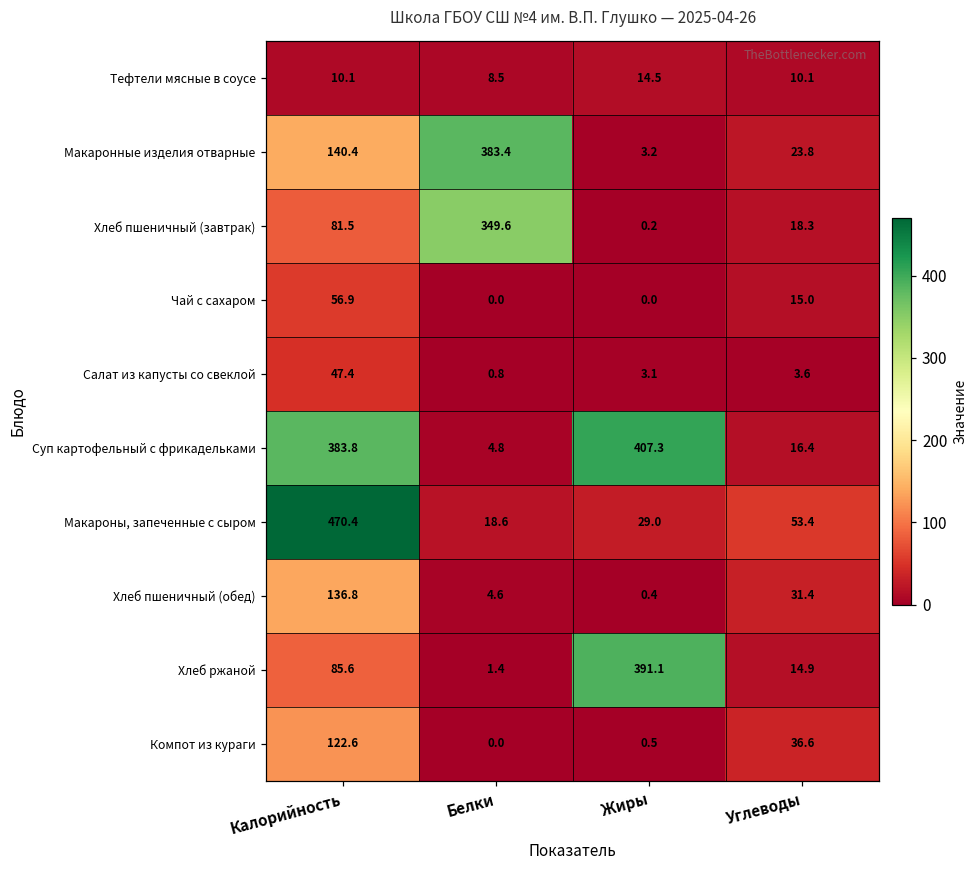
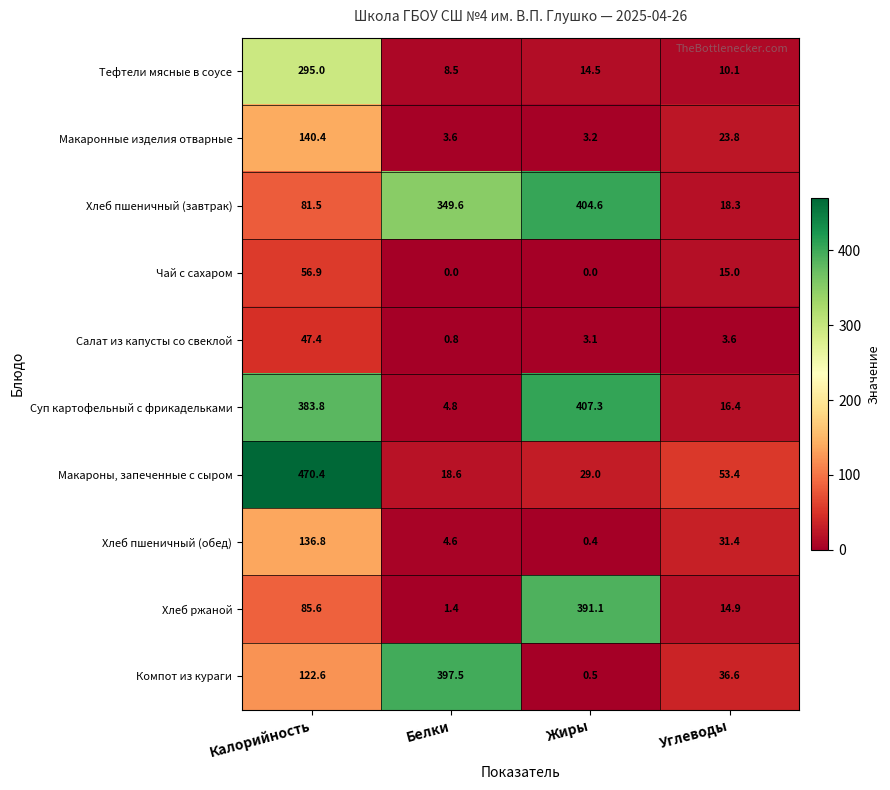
  {
    "Тефтели мясные в соусе": {
-     "Калорийность": 10.1,
+     "Калорийность": 295.0,
      "Белки": 8.5,
      "Жиры": 14.5
    },
    "Макаронные изделия отварные": {
      "Калорийность": 140.4,
-     "Белки": 383.4,
+     "Белки": 3.6,
      "Жиры": 3.2,
      "Углеводы": 23.8
    },
    "Хлеб пшеничный (завтрак)": {
      "Калорийность": 81.5,
      "Белки": 349.6,
-     "Жиры": 0.2,
+     "Жиры": 404.6,
      "Углеводы": 18.3
    },
    "Чай с сахаром": {
      "Калорийность": 56.9,
      "Белки": 0.0,
      "Жиры": 0.0,
      "Углеводы": 15.0
    },
    "Салат из капусты со свеклой": {
      "Калорийность": 47.4,
      "Белки": 0.8,
      "Жиры": 3.1,
      "Углеводы": 3.6
    },
    "Суп картофельный с фрикадельками": {
      "Калорийность": 383.8,
      "Белки": 4.8,
      "Жиры": 407.3,
      "Углеводы": 16.4
    },
    "Макароны, запеченные с сыром": {
      "Калорийность": 470.4,
      "Белки": 18.6,
      "Жиры": 29.0,
      "Углеводы": 53.4
    },
    "Хлеб пшеничный (обед)": {
      "Калорийность": 136.8,
      "Белки": 4.6,
      "Жиры": 0.4,
      "Углеводы": 31.4
    },
    "Хлеб ржаной": {
      "Калорийность": 85.6,
      "Белки": 1.4,
      "Жиры": 391.1,
      "Углеводы": 14.9
    },
    "Компот из кураги": {
      "Калорийность": 122.6,
-     "Белки": 0.0,
+     "Белки": 397.5,
      "Жиры": 0.5,
      "Углеводы": 36.6
    }
  }
